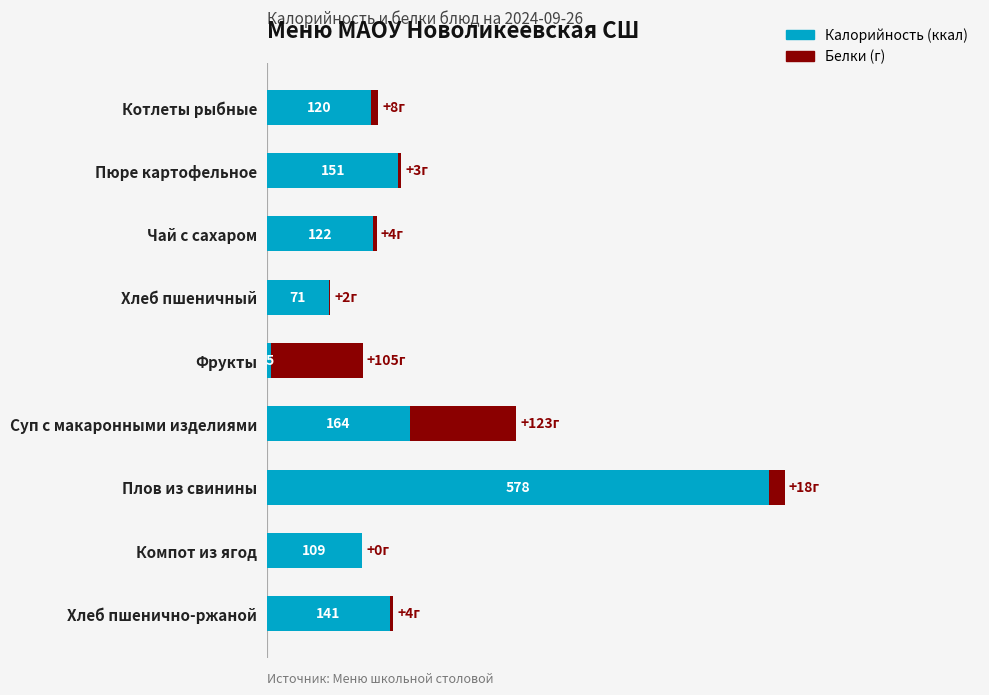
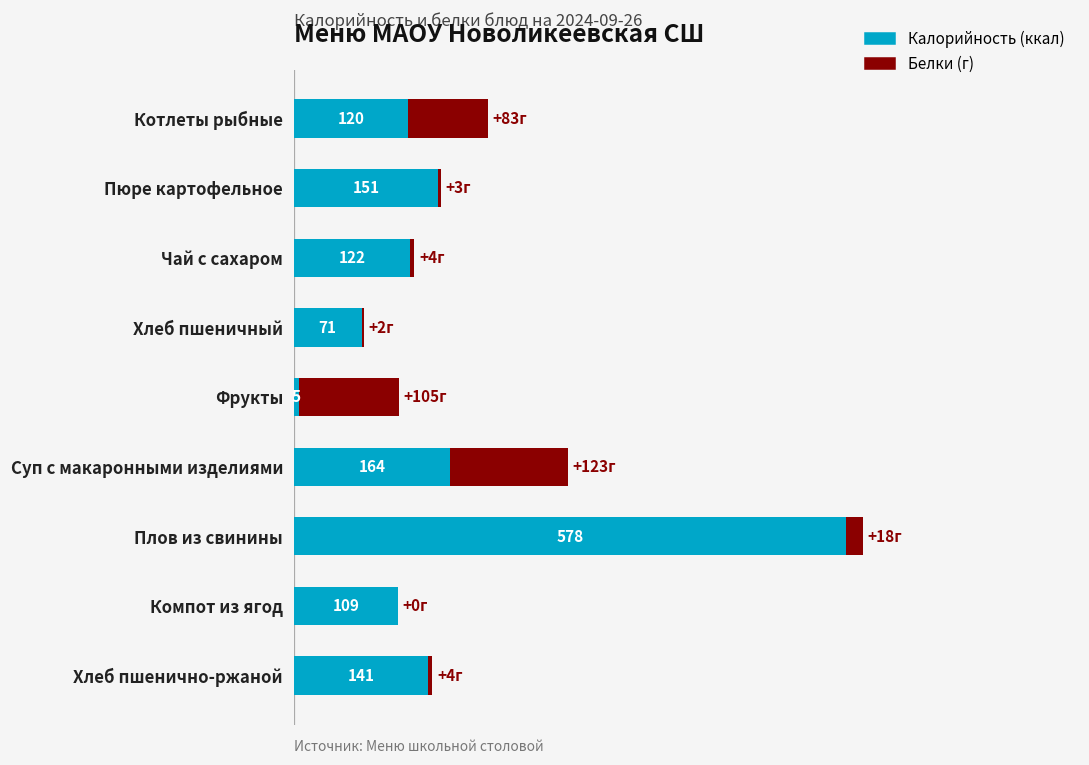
  {
    "Калорийность (ккал)": {
      "Котлеты рыбные": "120",
      "Пюре картофельное": "151",
      "Чай с сахаром": "122",
      "Хлеб пшеничный": "71",
      "Фрукты": "5",
      "Суп с макаронными изделиями": "164",
      "Плов из свинины": "578",
      "Компот из ягод": "109",
      "Хлеб пшенично-ржаной": "141"
    },
    "Белки (г)": {
-     "Котлеты рыбные": "+8г",
+     "Котлеты рыбные": "+83г",
      "Пюре картофельное": "+3г",
      "Чай с сахаром": "+4г",
      "Хлеб пшеничный": "+2г",
      "Фрукты": "+105г",
      "Суп с макаронными изделиями": "+123г",
      "Плов из свинины": "+18г",
      "Компот из ягод": "+0г",
      "Хлеб пшенично-ржаной": "+4г"
    }
  }
